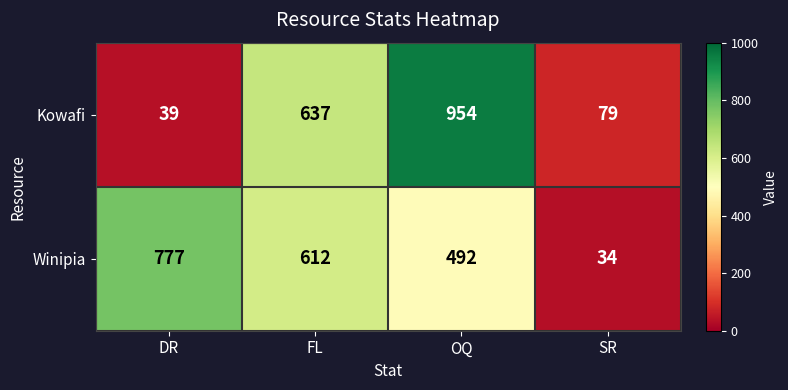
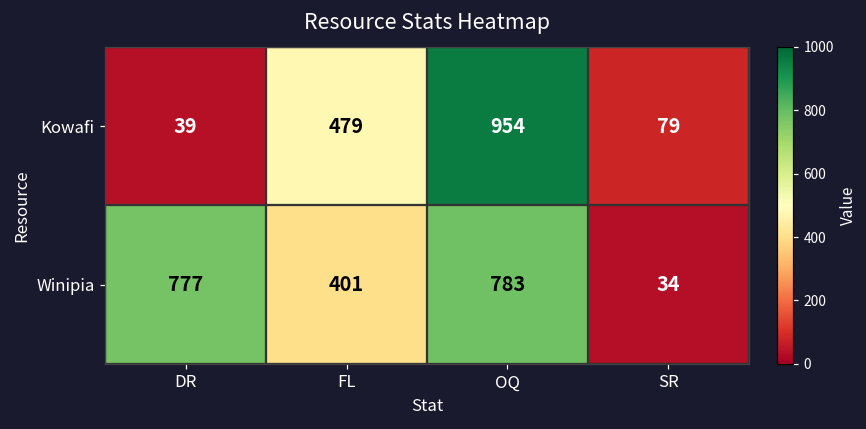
  {
    "Kowafi": {
      "DR": 39,
-     "FL": 637,
+     "FL": 479,
      "OQ": 954,
      "SR": 79
    },
    "Winipia": {
      "DR": 777,
-     "FL": 612,
-     "OQ": 492,
+     "FL": 401,
+     "OQ": 783,
      "SR": 34
    }
  }
